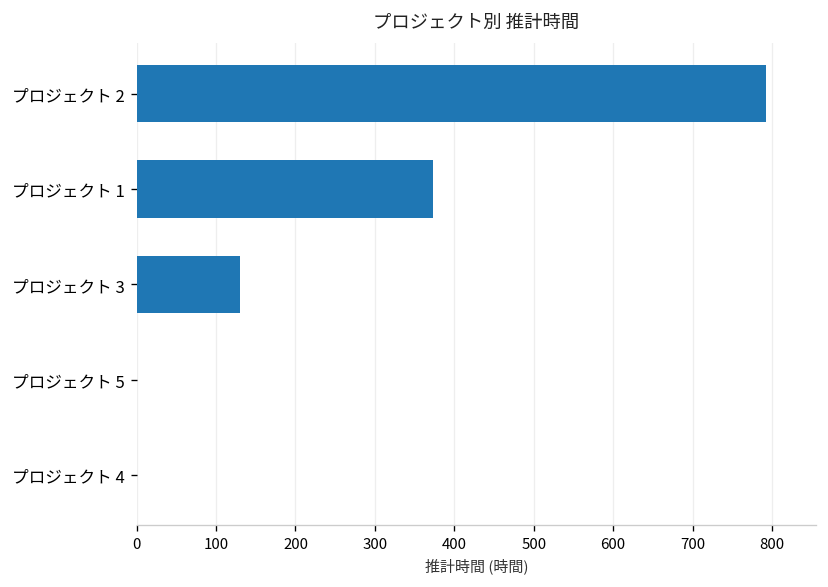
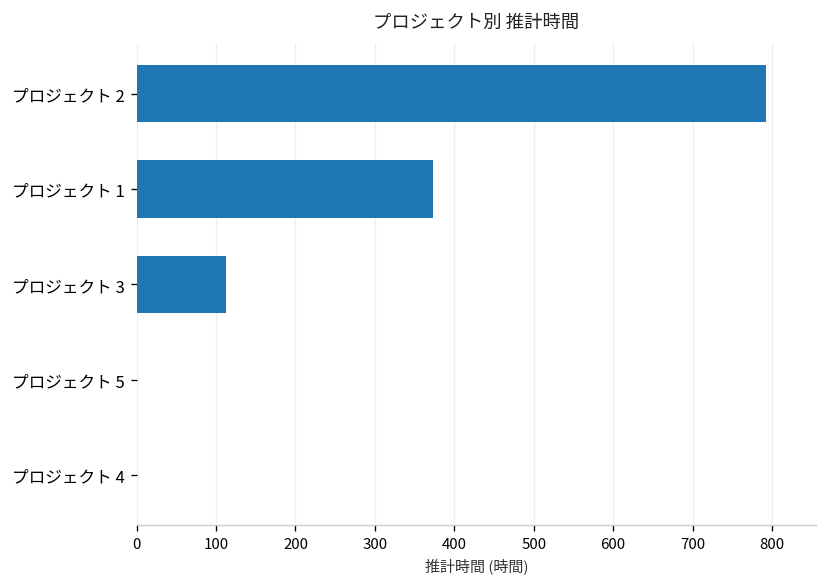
  {
    "プロジェクト 2": 790,
    "プロジェクト 1": 370,
-   "プロジェクト 3": 130,
+   "プロジェクト 3": 110,
    "プロジェクト 5": 0,
    "プロジェクト 4": 0
  }
